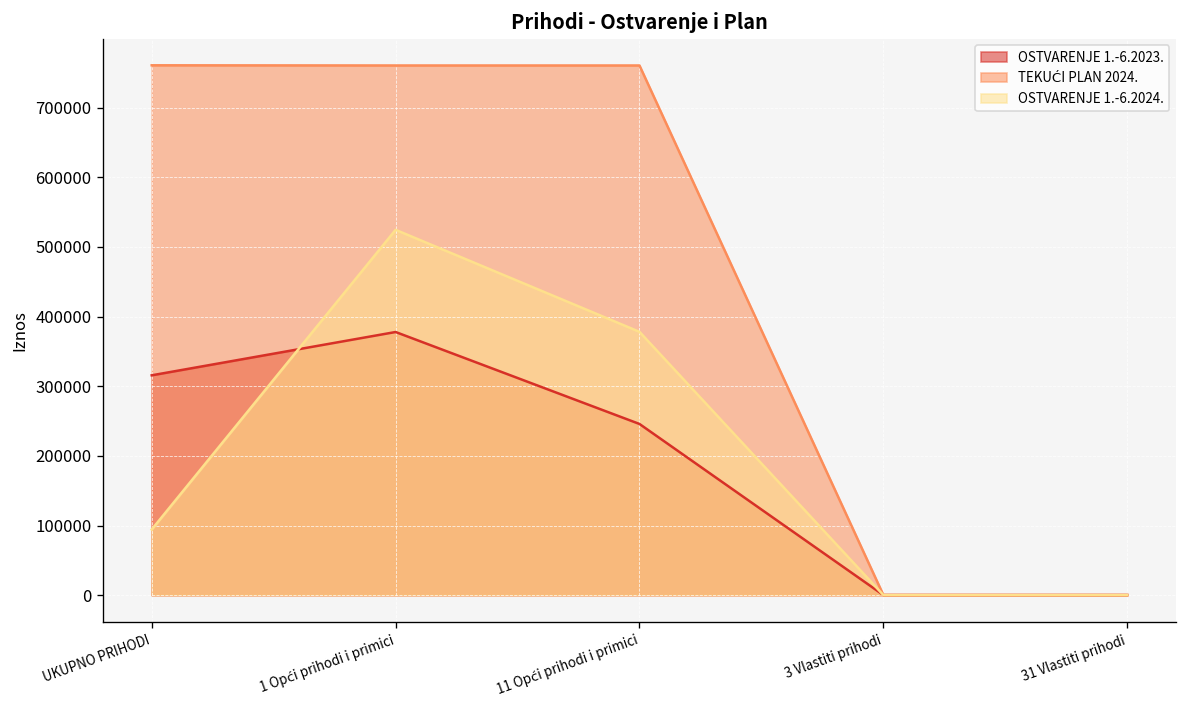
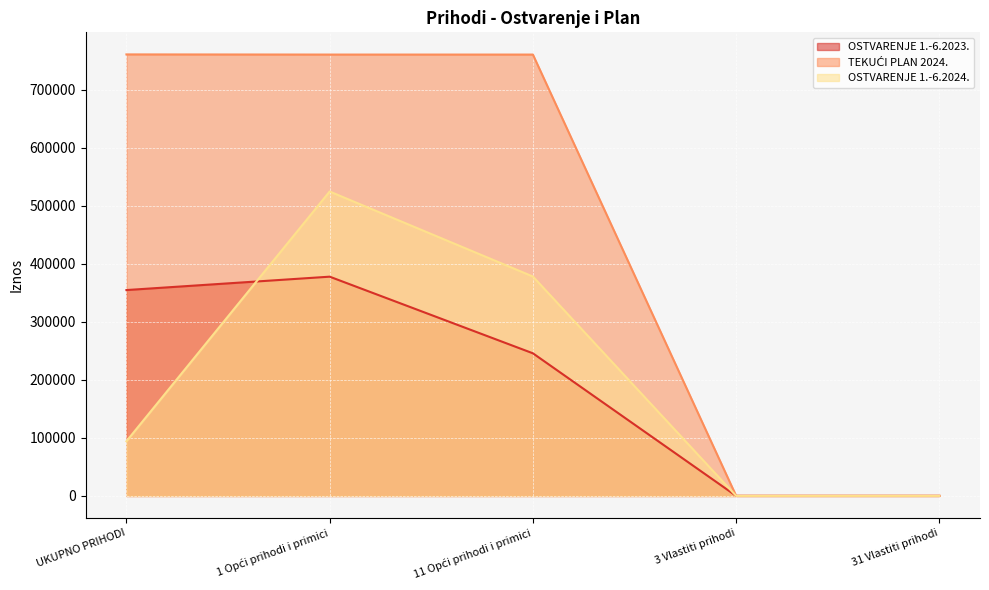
  {
    "OSTVARENJE 1.-6.2023.": {
-     "UKUPNO PRIHODI": 320000,
+     "UKUPNO PRIHODI": 350000,
      "1 Opći prihodi i primici": 380000,
      "11 Opći prihodi i primici": 250000
    },
    "TEKUĆI PLAN 2024.": {
      "UKUPNO PRIHODI": 760000,
      "1 Opći prihodi i primici": 760000,
      "11 Opći prihodi i primici": 760000
    },
    "OSTVARENJE 1.-6.2024.": {
      "UKUPNO PRIHODI": 90000,
      "1 Opći prihodi i primici": 520000,
      "11 Opći prihodi i primici": 380000
    }
  }
